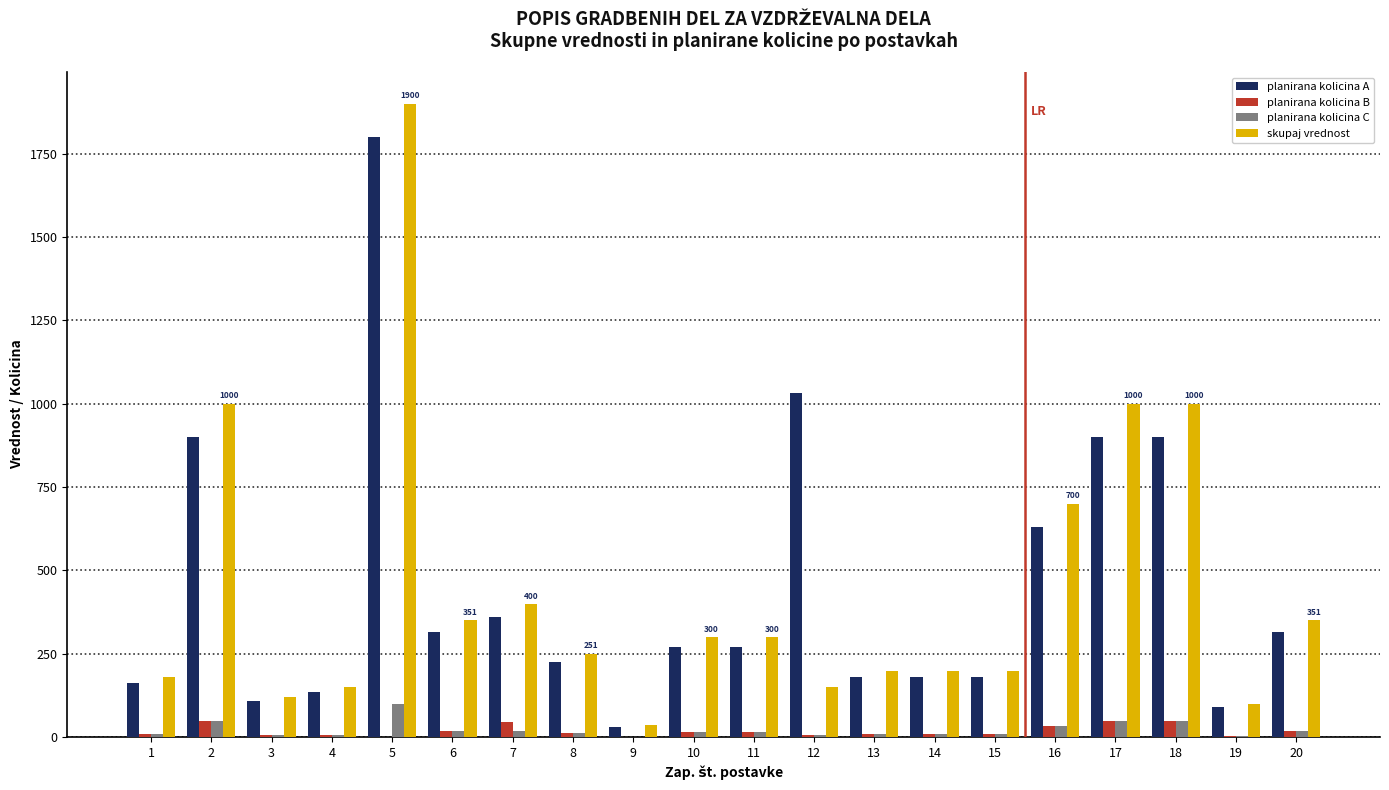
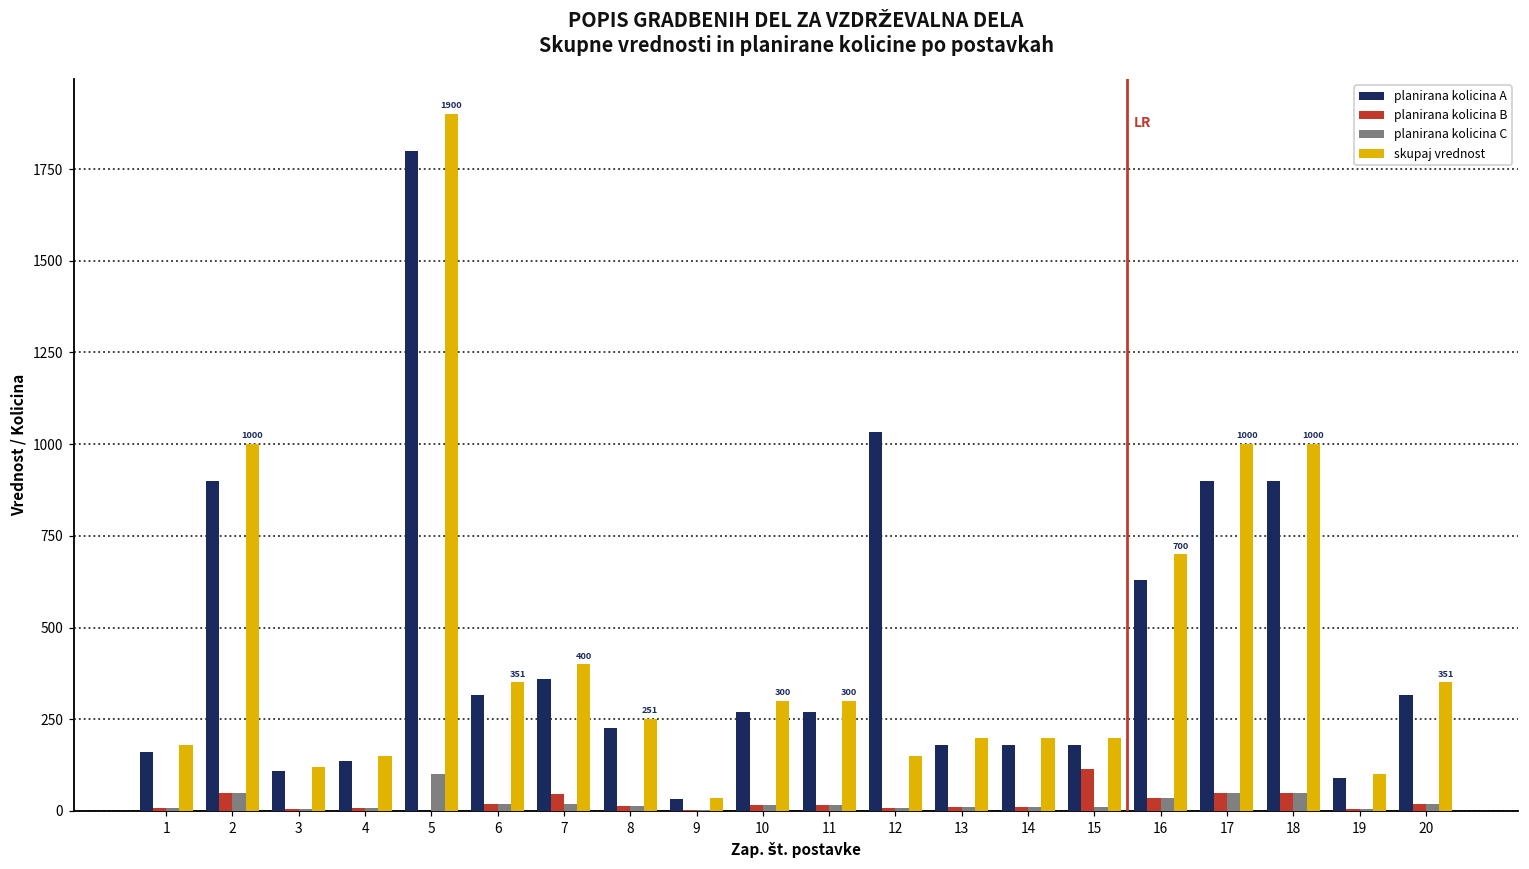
  {
    "planirana kolicina A": {
      "1": 160,
      "2": 900,
      "3": 110,
      "4": 140,
      "5": 1800,
      "6": 320,
      "7": 360,
      "8": 230,
      "9": 30,
      "10": 270,
      "11": 270,
      "12": 1030,
      "13": 180,
      "14": 180,
      "15": 180,
      "16": 630,
      "17": 900,
      "18": 900,
      "19": 90,
      "20": 320
    },
    "planirana kolicina B": {
      "1": 10,
      "2": 50,
      "4": 10,
      "5": 0,
      "6": 20,
      "7": 50,
      "8": 10,
      "10": 20,
      "11": 20,
      "12": 10,
      "13": 10,
      "14": 10,
-     "15": 10,
+     "15": 120,
      "16": 40,
      "17": 50,
      "18": 50,
      "20": 20
    },
    "planirana kolicina C": {
      "1": 10,
      "2": 50,
      "4": 10,
      "5": 100,
      "6": 20,
      "7": 20,
      "8": 10,
      "10": 20,
      "11": 20,
      "12": 10,
      "13": 10,
      "14": 10,
      "15": 10,
      "16": 40,
      "17": 50,
      "18": 50,
      "20": 20
    },
    "skupaj vrednost": {
      "2": 1000,
      "5": 1900,
      "6": 351,
      "7": 400,
      "8": 251,
      "10": 300,
      "11": 300,
      "16": 700,
      "17": 1000,
      "18": 1000,
      "20": 351
    }
  }
